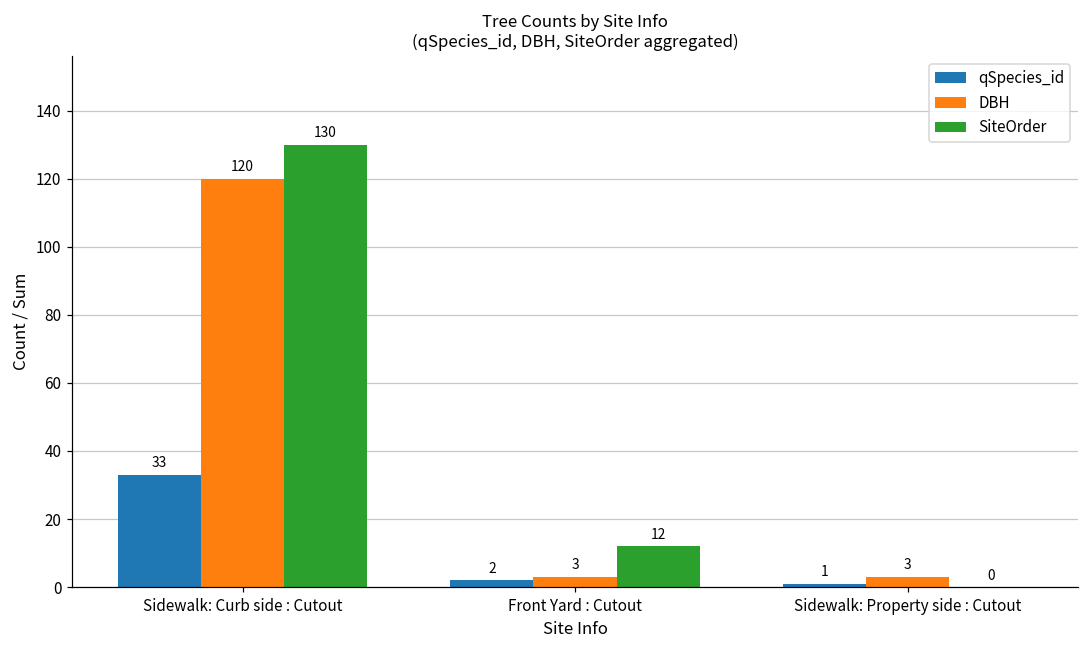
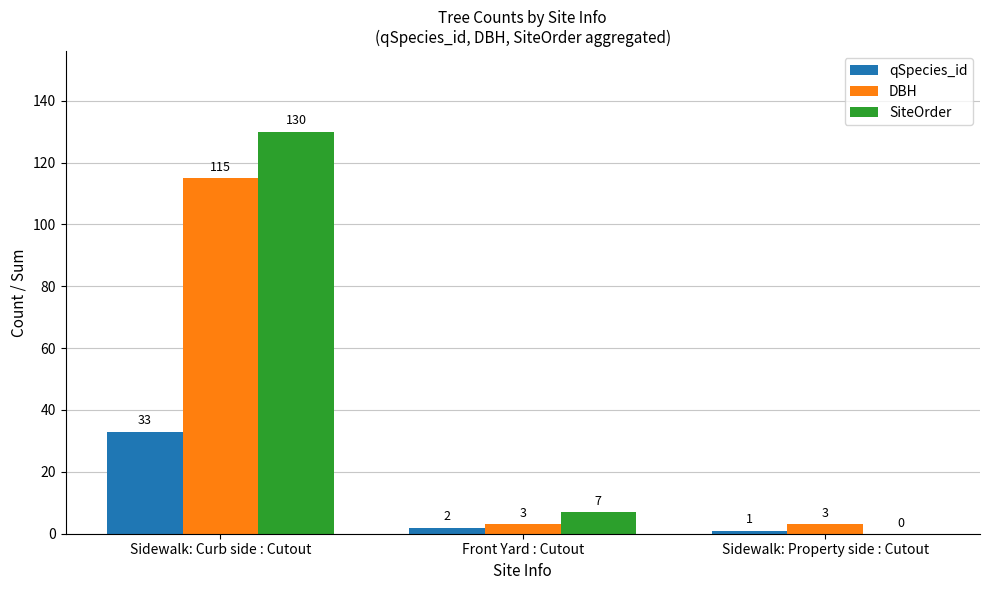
  {
    "qSpecies_id": {
      "Sidewalk: Curb side : Cutout": 33,
      "Front Yard : Cutout": 2,
      "Sidewalk: Property side : Cutout": 1
    },
    "DBH": {
-     "Sidewalk: Curb side : Cutout": 120,
+     "Sidewalk: Curb side : Cutout": 115,
      "Front Yard : Cutout": 3,
      "Sidewalk: Property side : Cutout": 3
    },
    "SiteOrder": {
      "Sidewalk: Curb side : Cutout": 130,
-     "Front Yard : Cutout": 12,
+     "Front Yard : Cutout": 7,
      "Sidewalk: Property side : Cutout": 0
    }
  }
